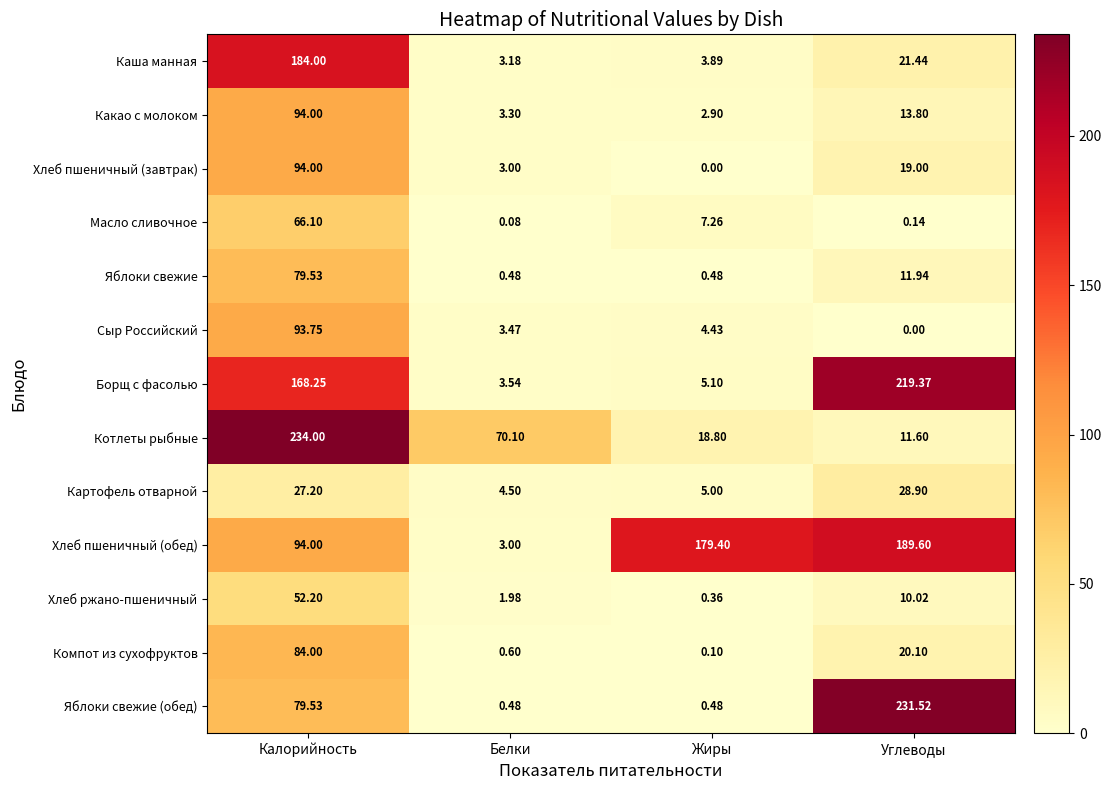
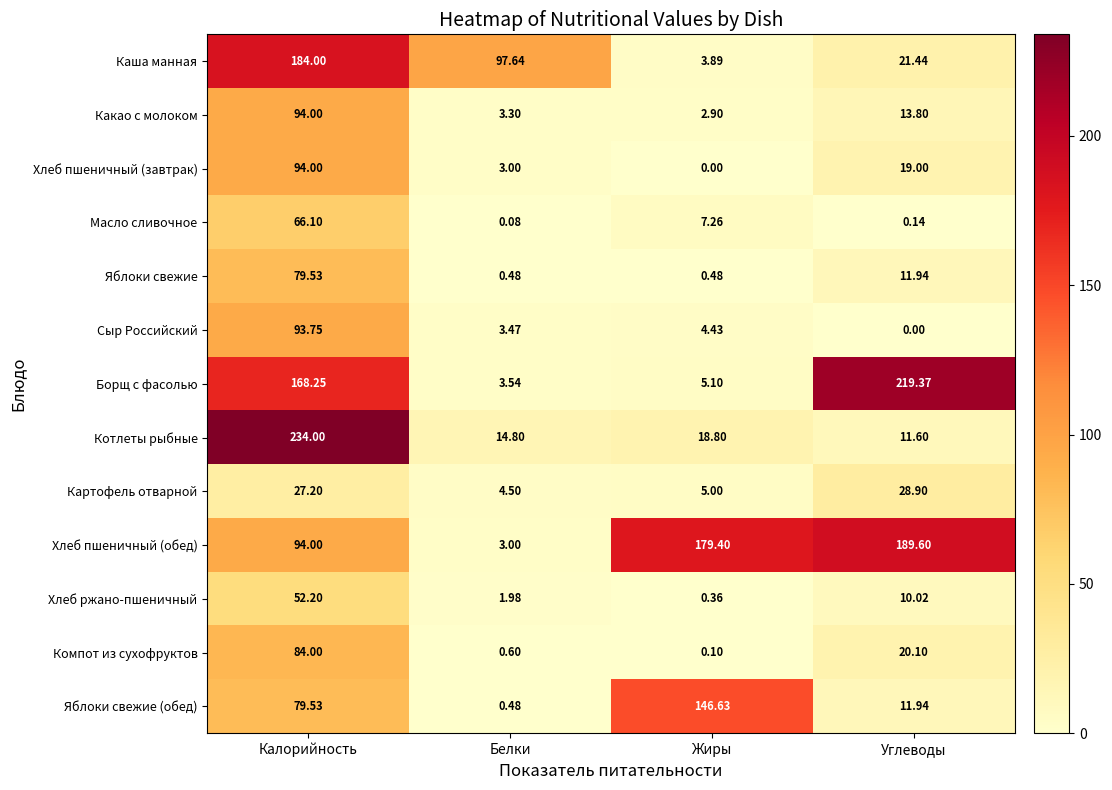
  {
    "Каша манная": {
      "Калорийность": 184.00,
-     "Белки": 3.18,
+     "Белки": 97.64,
      "Жиры": 3.89,
      "Углеводы": 21.44
    },
    "Какао с молоком": {
      "Калорийность": 94.00,
      "Белки": 3.30,
      "Жиры": 2.90,
      "Углеводы": 13.80
    },
    "Хлеб пшеничный (завтрак)": {
      "Калорийность": 94.00,
      "Белки": 3.00,
      "Жиры": 0.00,
      "Углеводы": 19.00
    },
    "Масло сливочное": {
      "Калорийность": 66.10,
      "Белки": 0.08,
      "Жиры": 7.26,
      "Углеводы": 0.14
    },
    "Яблоки свежие": {
      "Калорийность": 79.53,
      "Белки": 0.48,
      "Жиры": 0.48,
      "Углеводы": 11.94
    },
    "Сыр Российский": {
      "Калорийность": 93.75,
      "Белки": 3.47,
      "Жиры": 4.43,
      "Углеводы": 0.00
    },
    "Борщ с фасолью": {
      "Калорийность": 168.25,
      "Белки": 3.54,
      "Жиры": 5.10,
      "Углеводы": 219.37
    },
    "Котлеты рыбные": {
      "Калорийность": 234.00,
-     "Белки": 70.10,
+     "Белки": 14.80,
      "Жиры": 18.80,
      "Углеводы": 11.60
    },
    "Картофель отварной": {
      "Калорийность": 27.20,
      "Белки": 4.50,
      "Жиры": 5.00,
      "Углеводы": 28.90
    },
    "Хлеб пшеничный (обед)": {
      "Калорийность": 94.00,
      "Белки": 3.00,
      "Жиры": 179.40,
      "Углеводы": 189.60
    },
    "Хлеб ржано-пшеничный": {
      "Калорийность": 52.20,
      "Белки": 1.98,
      "Жиры": 0.36,
      "Углеводы": 10.02
    },
    "Компот из сухофруктов": {
      "Калорийность": 84.00,
      "Белки": 0.60,
      "Жиры": 0.10,
      "Углеводы": 20.10
    },
    "Яблоки свежие (обед)": {
      "Калорийность": 79.53,
      "Белки": 0.48,
-     "Жиры": 0.48,
-     "Углеводы": 231.52
+     "Жиры": 146.63,
+     "Углеводы": 11.94
    }
  }
